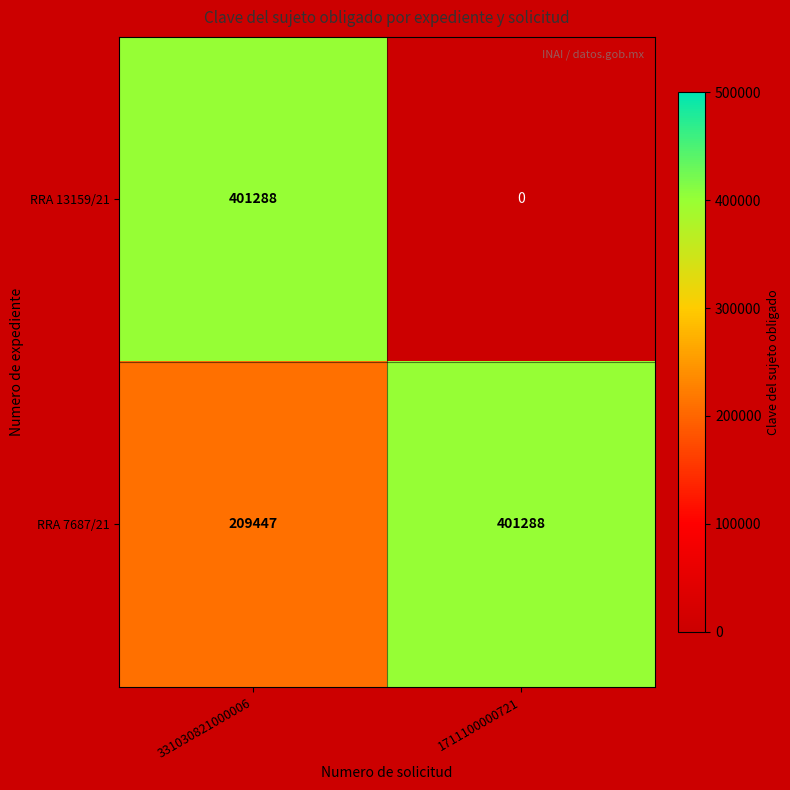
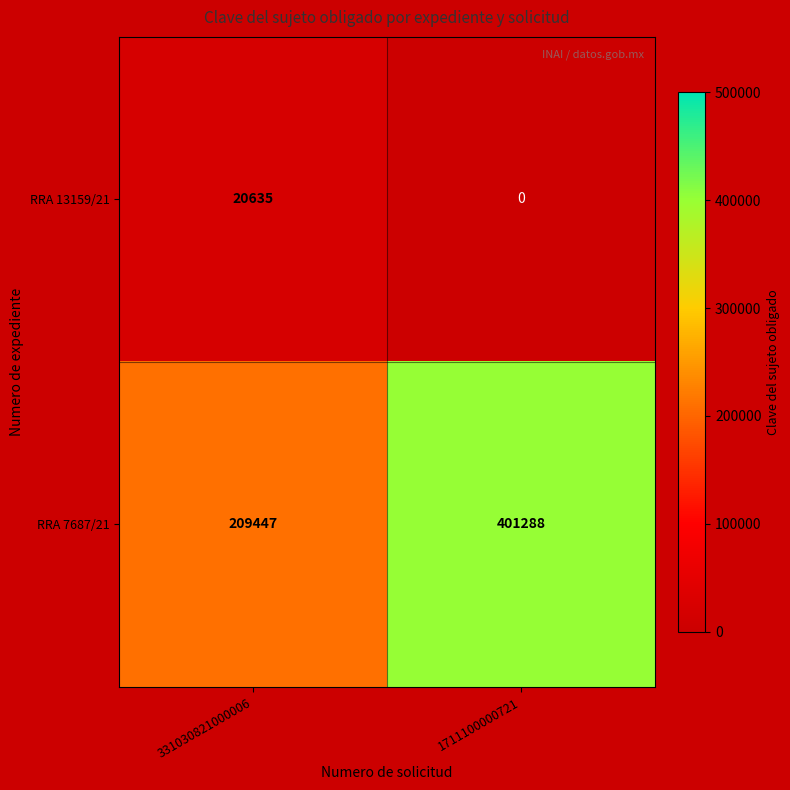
  {
    "RRA 13159/21": {
-     "331030821000006": 401288
+     "331030821000006": 20635
    },
    "RRA 7687/21": {
      "331030821000006": 209447,
      "1711100000721": 401288
    }
  }
